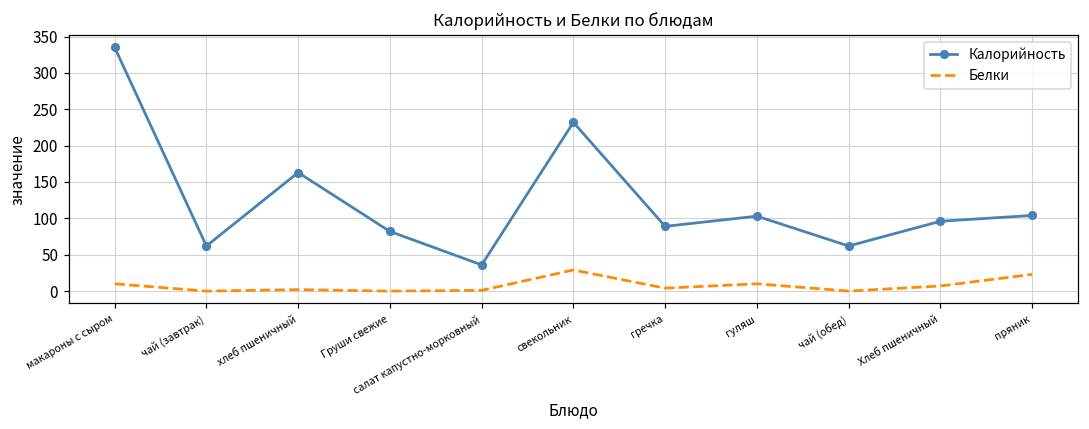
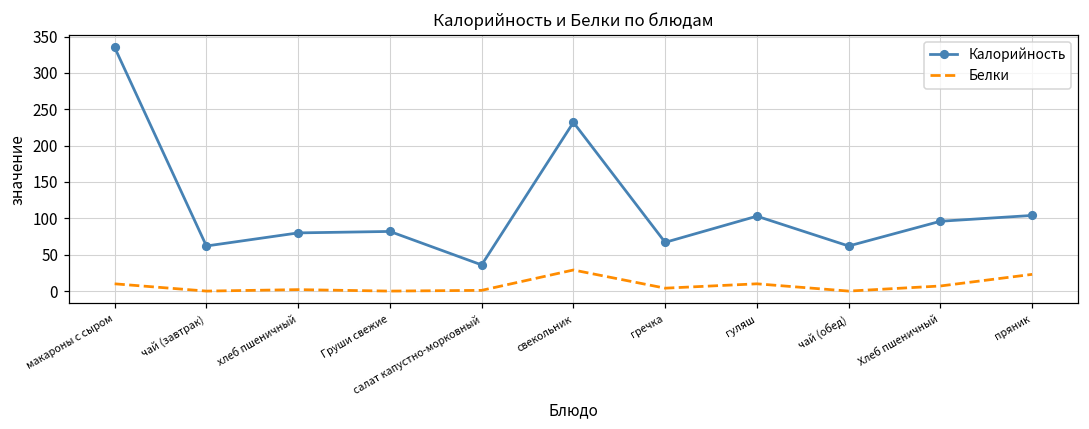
  {
    "Калорийность": {
      "макароны с сыром": 340,
      "чай (завтрак)": 60,
-     "хлеб пшеничный": 160,
+     "хлеб пшеничный": 80,
      "Груши свежие": 80,
      "салат капустно-морковный": 40,
      "свекольник": 230,
-     "гречка": 90,
+     "гречка": 70,
      "гуляш": 100,
      "чай (обед)": 60,
      "Хлеб пшеничный": 100,
      "пряник": 100
    },
    "Белки": {
      "макароны с сыром": 10,
      "чай (завтрак)": 0,
      "хлеб пшеничный": 0,
      "Груши свежие": 0,
      "салат капустно-морковный": 0,
      "свекольник": 30,
      "гречка": 0,
      "гуляш": 10,
      "чай (обед)": 0,
      "Хлеб пшеничный": 10,
      "пряник": 20
    }
  }
